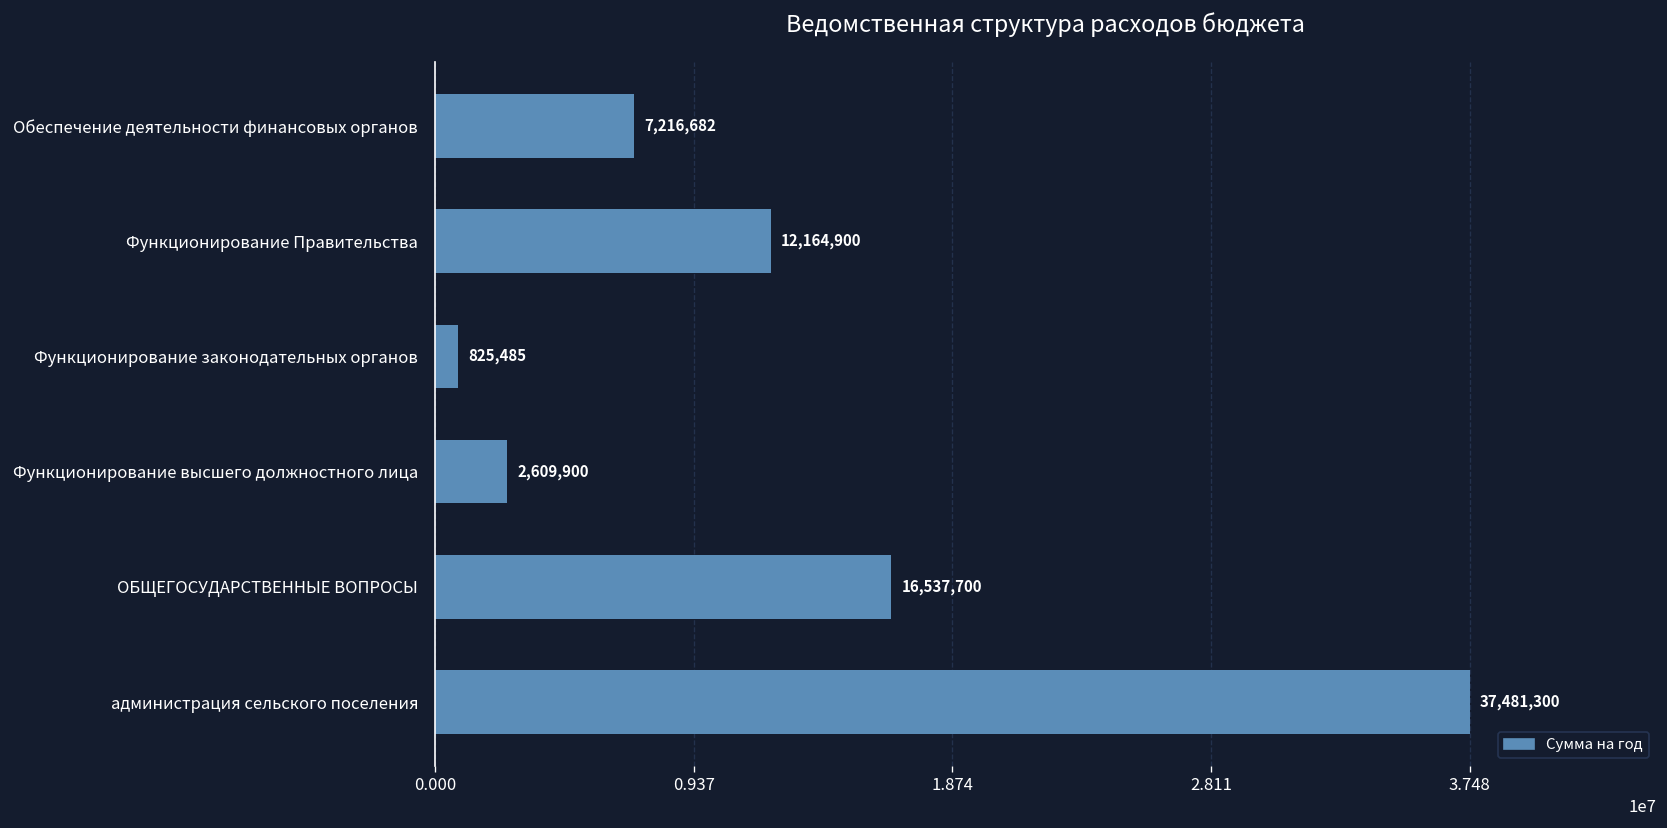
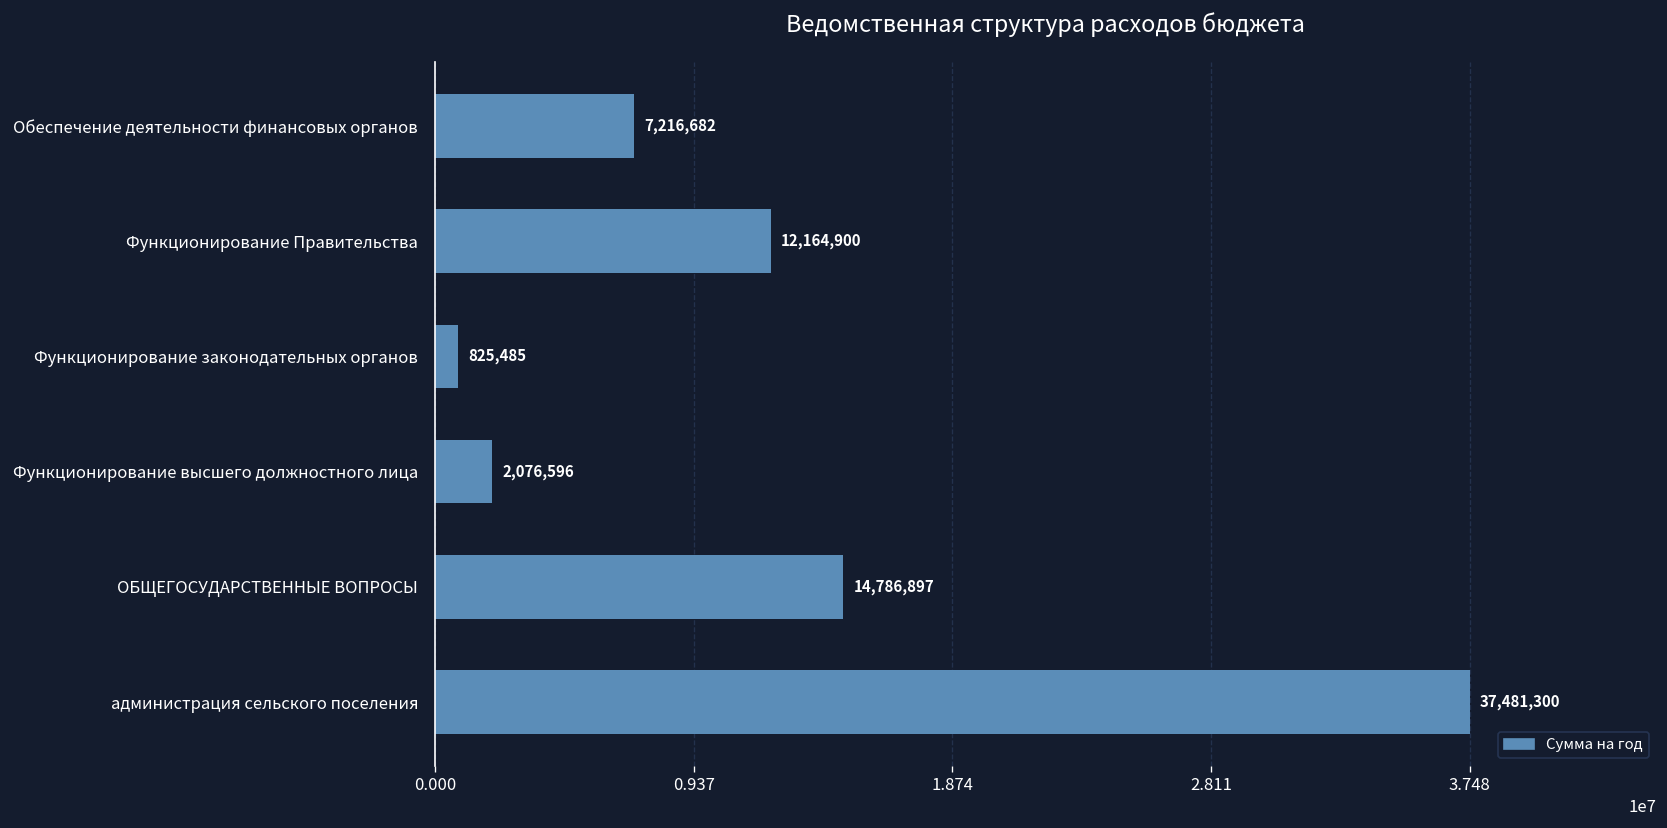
  {
    "Обеспечение деятельности финансовых органов": "7,216,682",
    "Функционирование Правительства": "12,164,900",
    "Функционирование законодательных органов": "825,485",
-   "Функционирование высшего должностного лица": "2,609,900",
-   "ОБЩЕГОСУДАРСТВЕННЫЕ ВОПРОСЫ": "16,537,700",
+   "Функционирование высшего должностного лица": "2,076,596",
+   "ОБЩЕГОСУДАРСТВЕННЫЕ ВОПРОСЫ": "14,786,897",
    "администрация сельского поселения": "37,481,300"
  }
